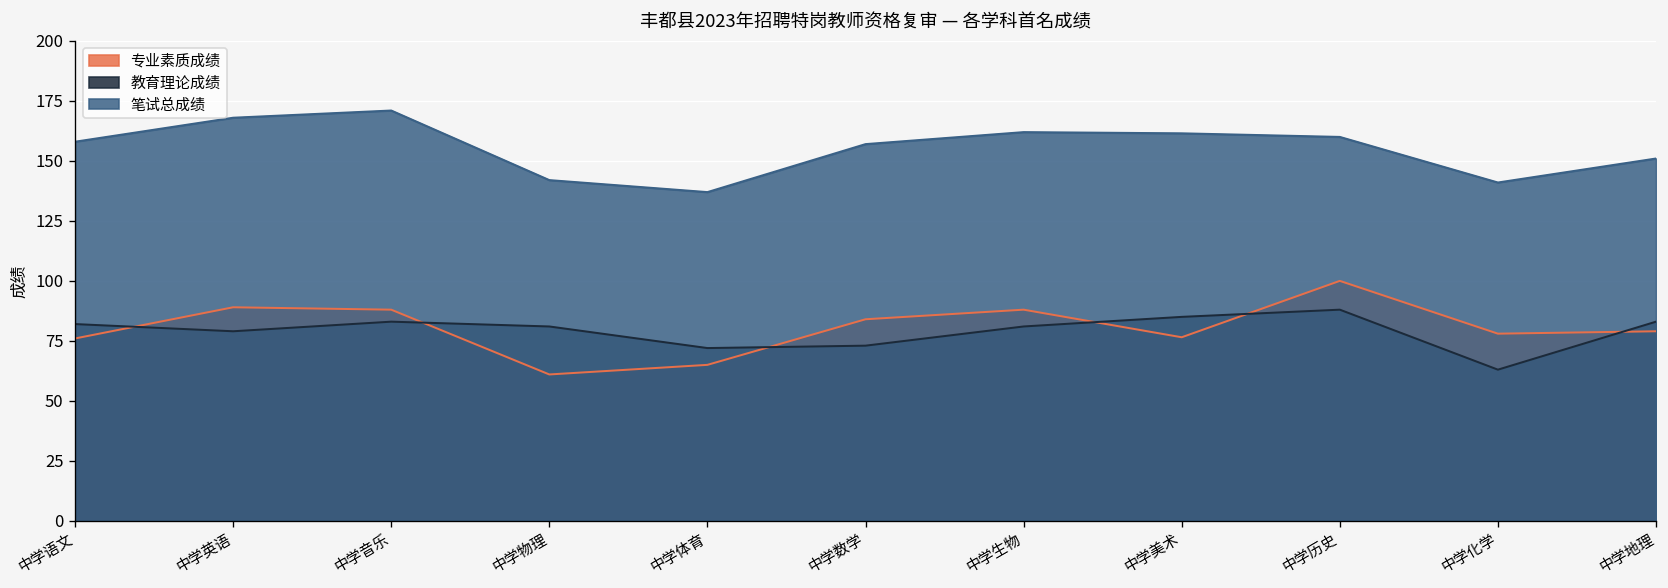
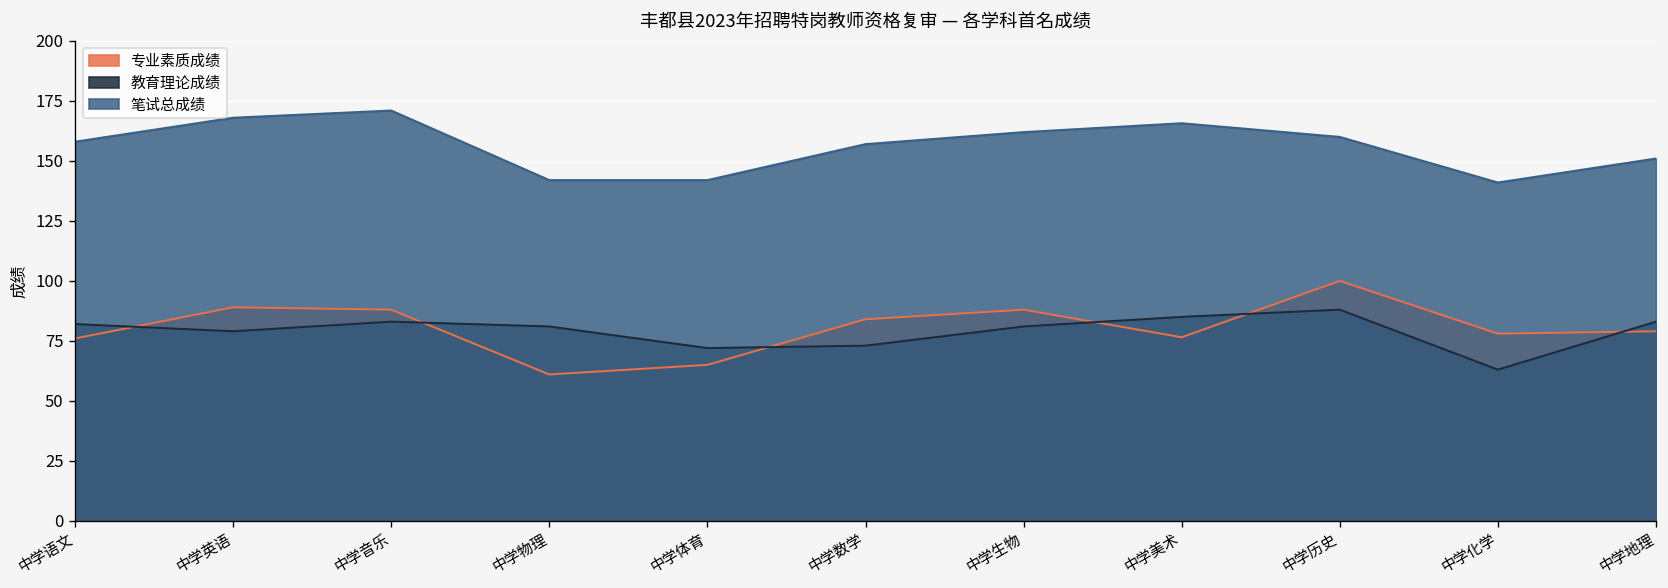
  {
    "专业素质成绩": {
      "中学语文": 76,
      "中学英语": 89,
      "中学音乐": 88,
      "中学物理": 61,
      "中学体育": 65,
      "中学数学": 84,
      "中学生物": 88,
      "中学美术": 77,
      "中学历史": 100,
      "中学化学": 78,
      "中学地理": 79
    },
    "教育理论成绩": {
      "中学语文": 82,
      "中学英语": 79,
      "中学音乐": 83,
      "中学物理": 81,
      "中学体育": 72,
      "中学数学": 73,
      "中学生物": 81,
      "中学美术": 85,
      "中学历史": 88,
      "中学化学": 63,
      "中学地理": 83
    },
    "笔试总成绩": {
      "中学语文": 158,
      "中学英语": 168,
      "中学音乐": 171,
      "中学物理": 142,
-     "中学体育": 137,
+     "中学体育": 142,
      "中学数学": 157,
      "中学生物": 162,
-     "中学美术": 162,
+     "中学美术": 166,
      "中学历史": 160,
      "中学化学": 141,
      "中学地理": 151
    }
  }
